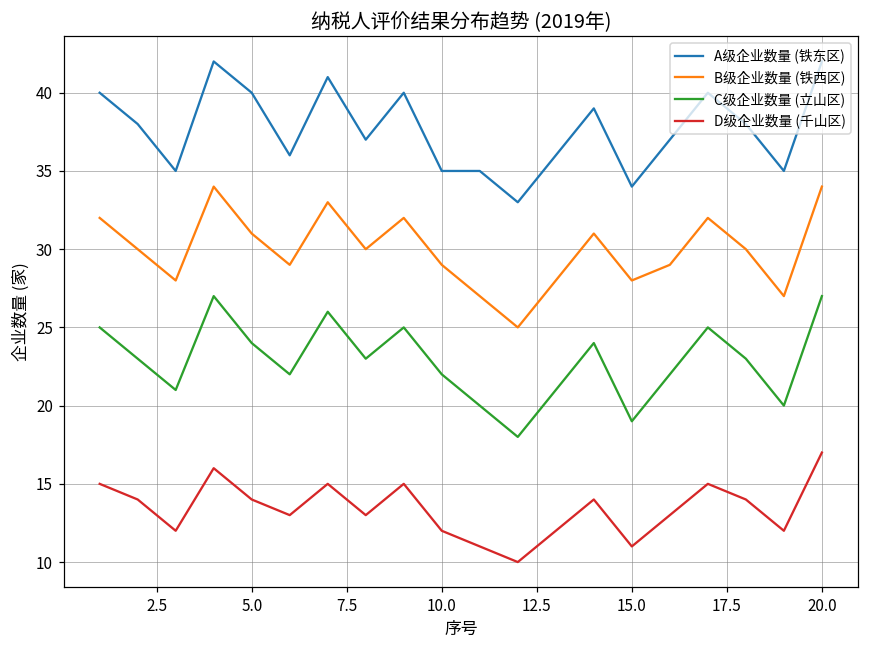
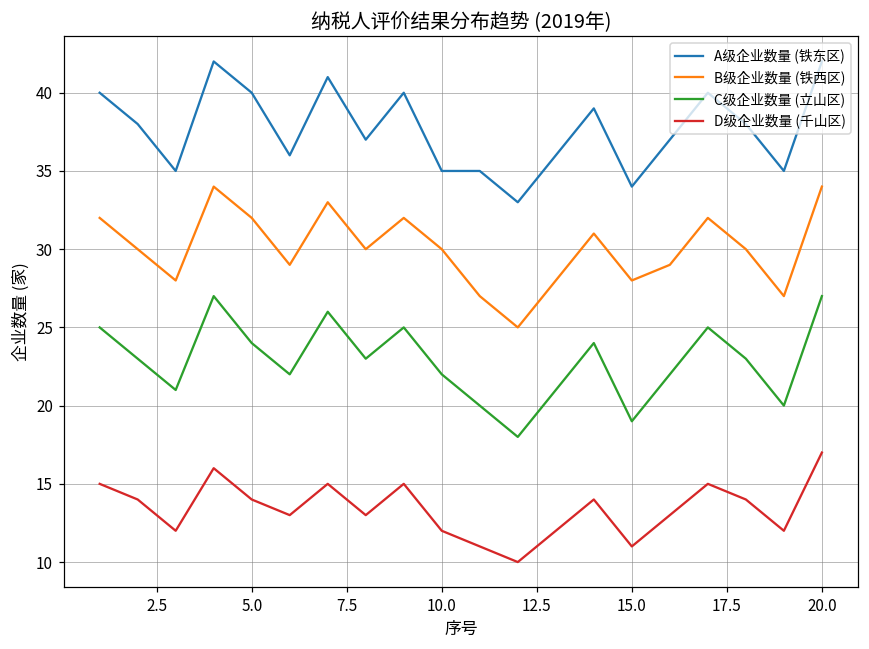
  {
    "A级企业数量 (铁东区)": {
      "5.0": 40,
      "10.0": 35,
      "15.0": 34
    },
    "B级企业数量 (铁西区)": {
-     "5.0": 31,
-     "10.0": 29,
+     "5.0": 32,
+     "10.0": 30,
      "15.0": 28,
      "20.0": 34
    },
    "C级企业数量 (立山区)": {
      "5.0": 24,
      "10.0": 22,
      "15.0": 19,
      "20.0": 27
    },
    "D级企业数量 (千山区)": {
      "5.0": 14,
      "10.0": 12,
      "15.0": 11,
      "20.0": 17
    }
  }
